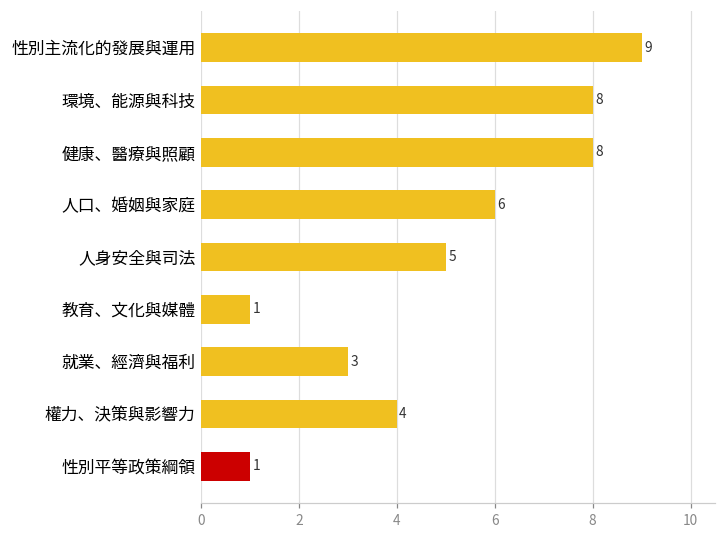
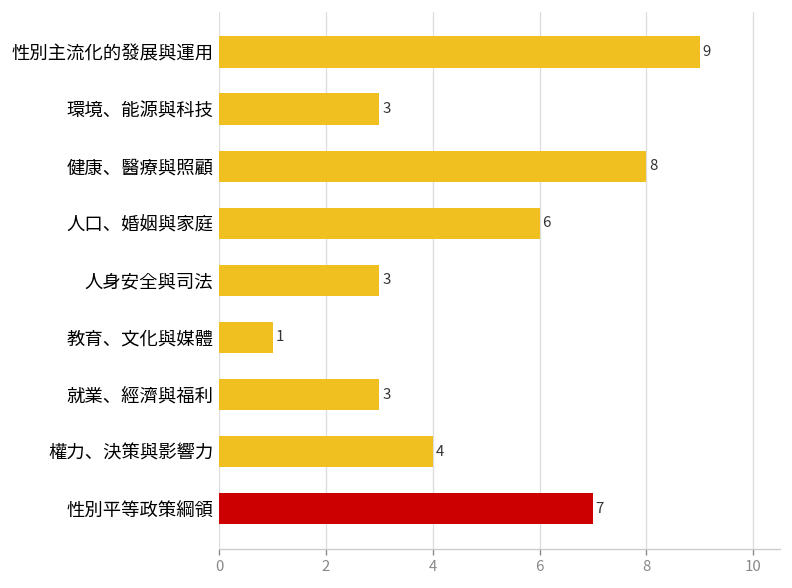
  {
    "性別主流化的發展與運用": 9,
-   "環境、能源與科技": 8,
+   "環境、能源與科技": 3,
    "健康、醫療與照顧": 8,
    "人口、婚姻與家庭": 6,
-   "人身安全與司法": 5,
+   "人身安全與司法": 3,
    "教育、文化與媒體": 1,
    "就業、經濟與福利": 3,
    "權力、決策與影響力": 4,
-   "性別平等政策綱領": 1
+   "性別平等政策綱領": 7
  }
